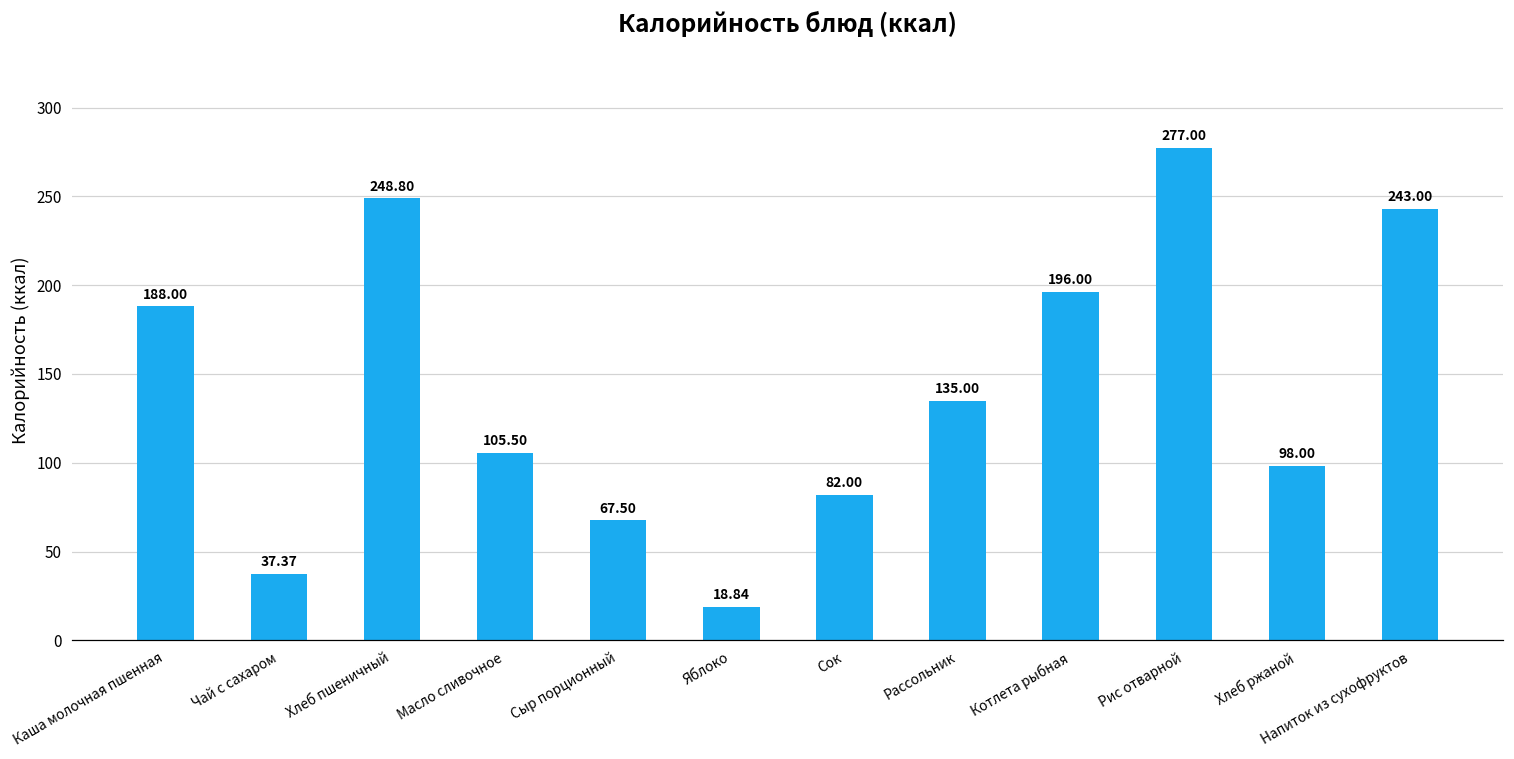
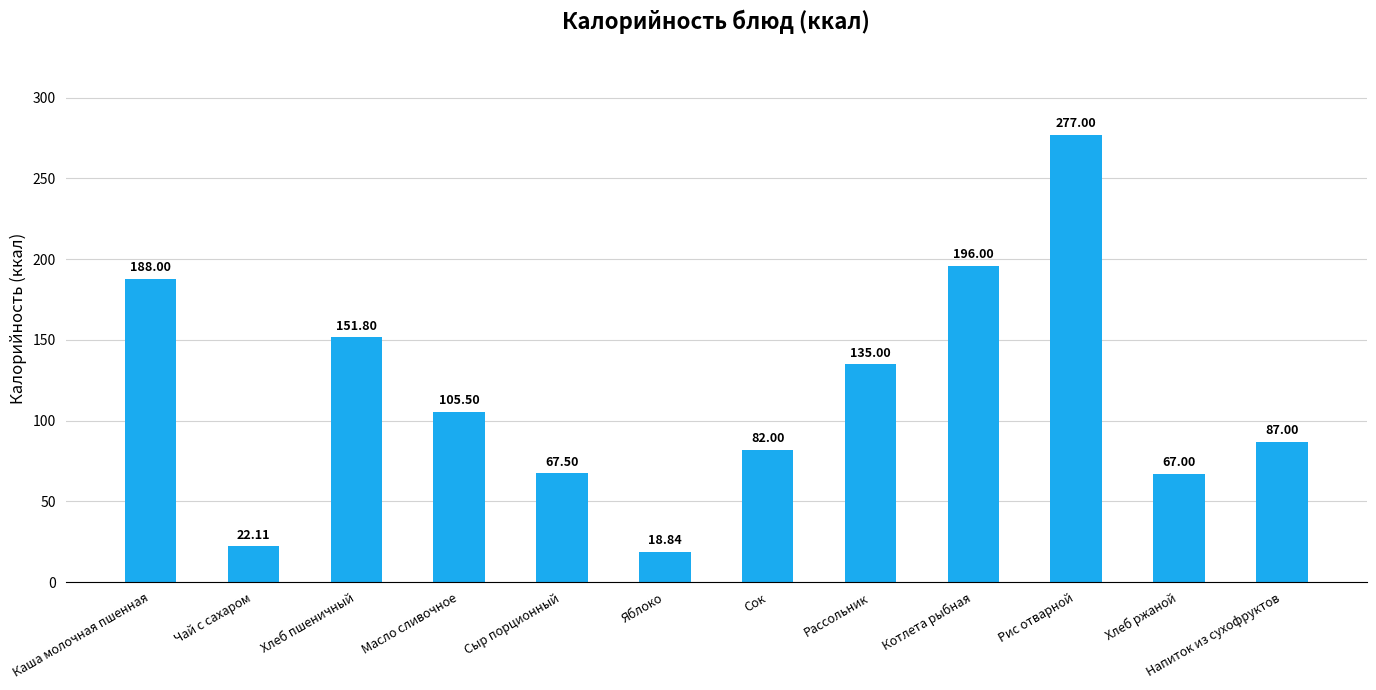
  {
    "Каша молочная пшенная": 188.00,
-   "Чай с сахаром": 37.37,
-   "Хлеб пшеничный": 248.80,
+   "Чай с сахаром": 22.11,
+   "Хлеб пшеничный": 151.80,
    "Масло сливочное": 105.50,
    "Сыр порционный": 67.50,
    "Яблоко": 18.84,
    "Сок": 82.00,
    "Рассольник": 135.00,
    "Котлета рыбная": 196.00,
    "Рис отварной": 277.00,
-   "Хлеб ржаной": 98.00,
-   "Напиток из сухофруктов": 243.00
+   "Хлеб ржаной": 67.00,
+   "Напиток из сухофруктов": 87.00
  }
